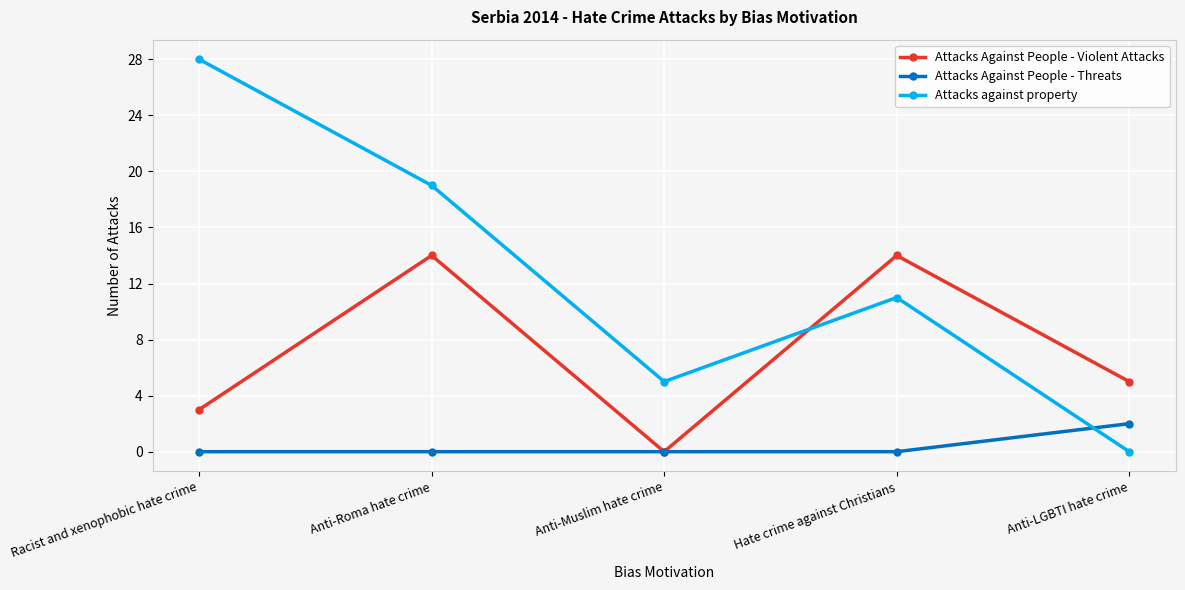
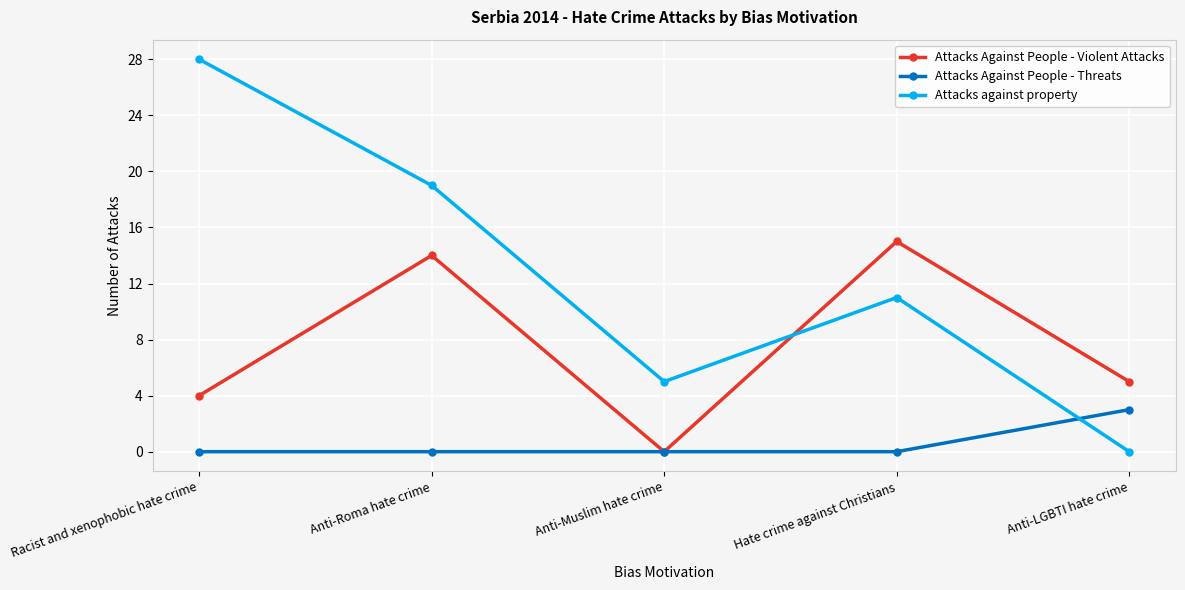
  {
    "Attacks Against People - Violent Attacks": {
-     "Racist and xenophobic hate crime": 3,
+     "Racist and xenophobic hate crime": 4,
      "Anti-Roma hate crime": 14,
-     "Hate crime against Christians": 14,
+     "Hate crime against Christians": 15,
      "Anti-LGBTI hate crime": 5
    },
    "Attacks Against People - Threats": {
      "Racist and xenophobic hate crime": 0,
      "Anti-Roma hate crime": 0,
      "Hate crime against Christians": 0,
-     "Anti-LGBTI hate crime": 2
+     "Anti-LGBTI hate crime": 3
    },
    "Attacks against property": {
      "Racist and xenophobic hate crime": 28,
      "Anti-Roma hate crime": 19,
      "Anti-Muslim hate crime": 5,
      "Hate crime against Christians": 11,
      "Anti-LGBTI hate crime": 0
    }
  }
